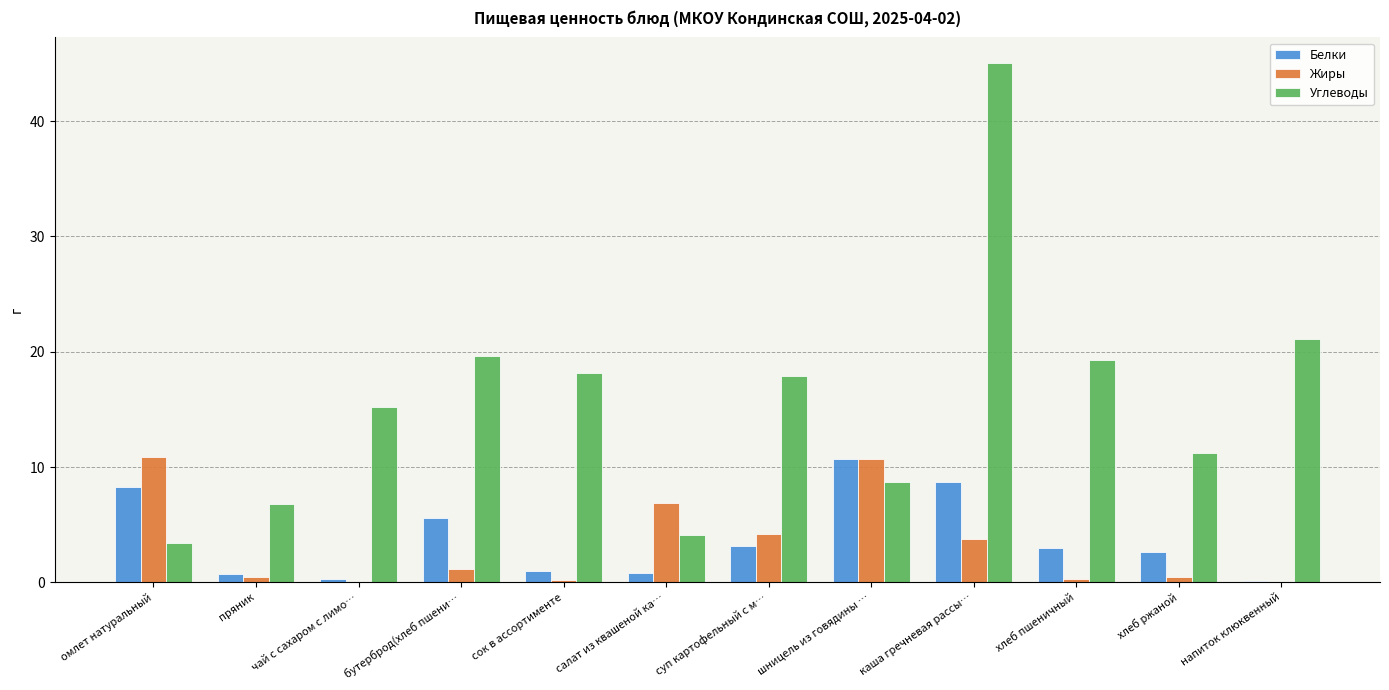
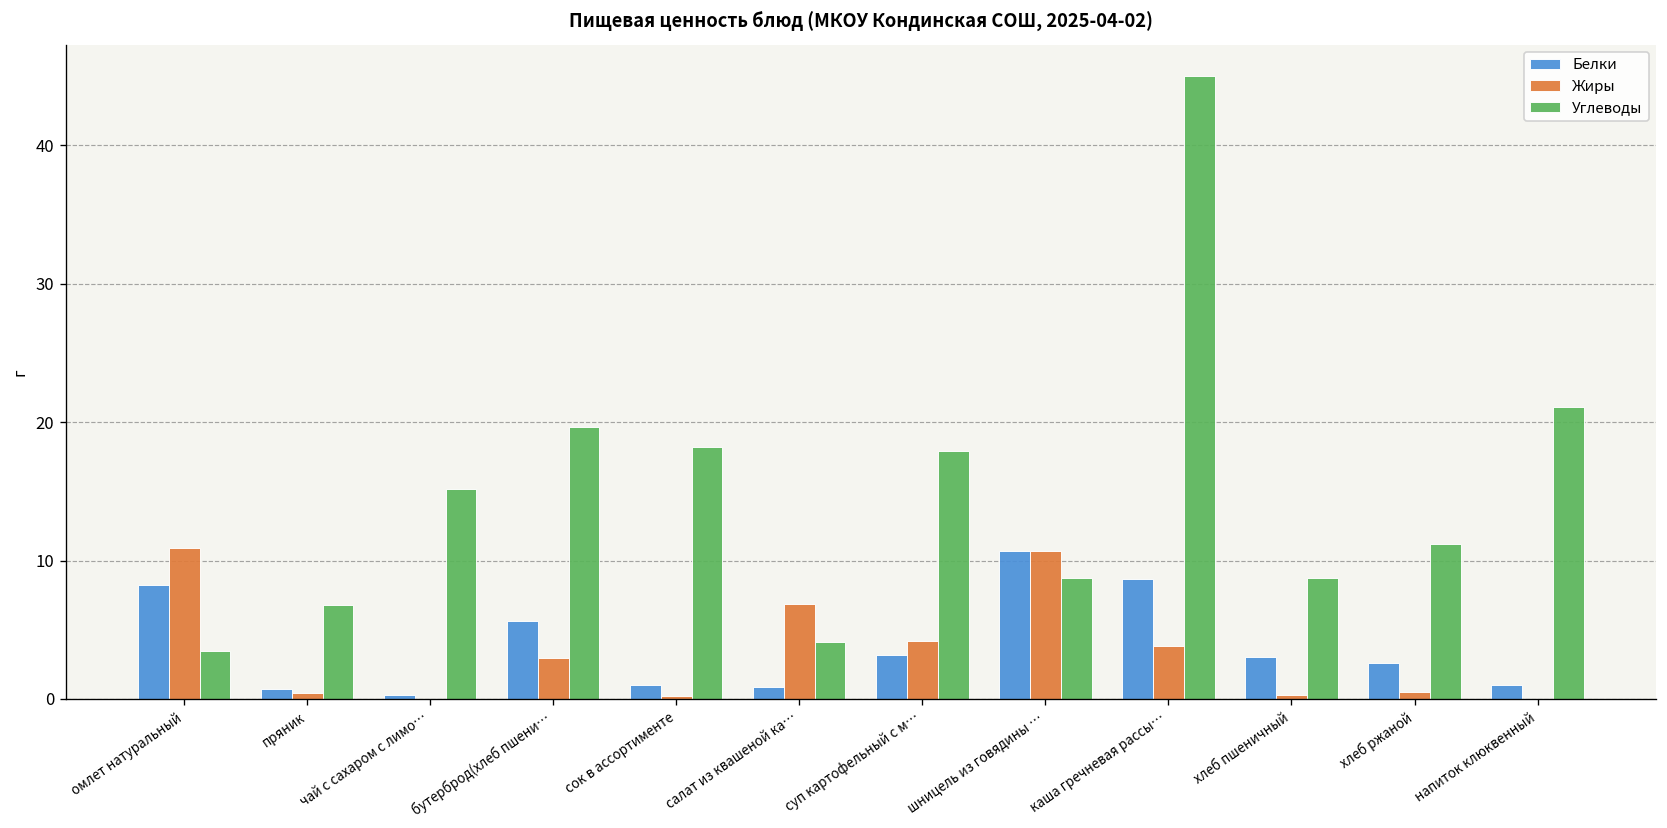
  {
    "Белки": {
      "омлет натуральный": 8.3,
      "пряник": 0.8,
      "чай с сахаром с лимо…": 0.3,
      "бутерброд(хлеб пшени…": 5.6,
      "сок в ассортименте": 1.0,
      "салат из квашеной ка…": 0.9,
      "суп картофельный с м…": 3.2,
      "шницель из говядины …": 10.7,
      "каша гречневая рассы…": 8.7,
      "хлеб пшеничный": 3.0,
      "хлеб ржаной": 2.6,
-     "напиток клюквенный": 0.1
+     "напиток клюквенный": 1.0
    },
    "Жиры": {
      "омлет натуральный": 10.9,
      "пряник": 0.4,
      "чай с сахаром с лимо…": 0.0,
-     "бутерброд(хлеб пшени…": 1.1,
+     "бутерброд(хлеб пшени…": 2.9,
      "салат из квашеной ка…": 6.9,
      "суп картофельный с м…": 4.2,
      "шницель из говядины …": 10.7,
      "каша гречневая рассы…": 3.8,
      "хлеб пшеничный": 0.3,
      "хлеб ржаной": 0.5,
      "напиток клюквенный": 0.0
    },
    "Углеводы": {
      "омлет натуральный": 3.5,
      "пряник": 6.8,
      "чай с сахаром с лимо…": 15.2,
      "бутерброд(хлеб пшени…": 19.7,
      "сок в ассортименте": 18.2,
      "салат из квашеной ка…": 4.1,
      "суп картофельный с м…": 17.9,
      "шницель из говядины …": 8.7,
      "каша гречневая рассы…": 45.0,
-     "хлеб пшеничный": 19.3,
+     "хлеб пшеничный": 8.7,
      "хлеб ржаной": 11.2,
      "напиток клюквенный": 21.1
    }
  }
